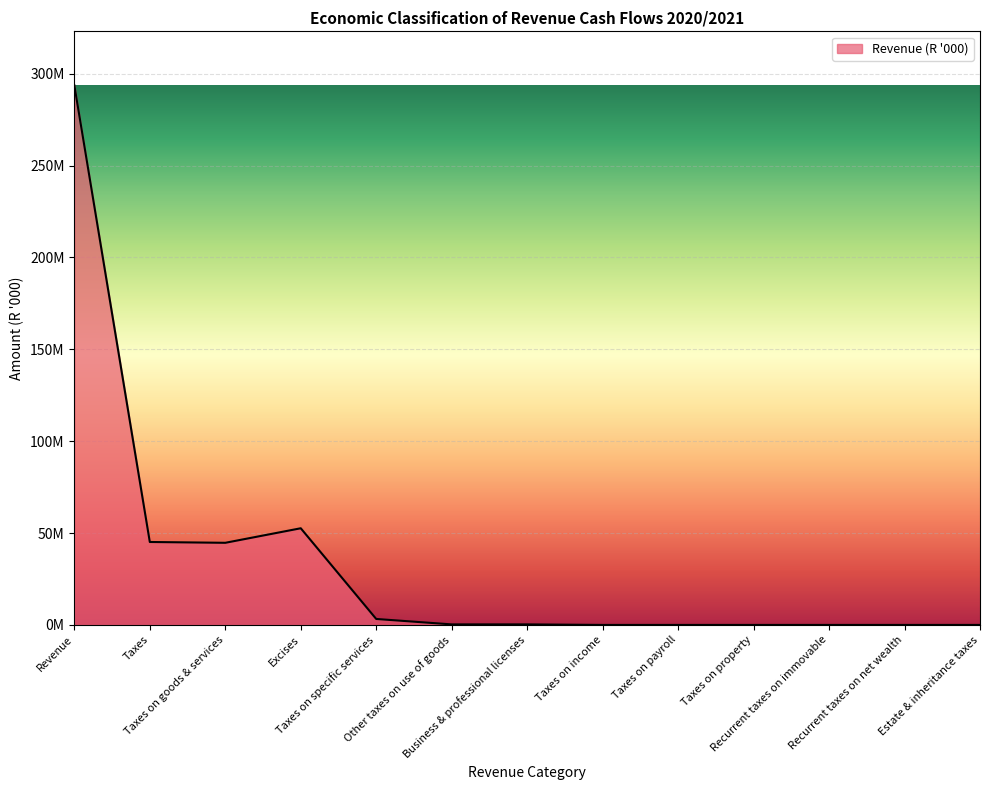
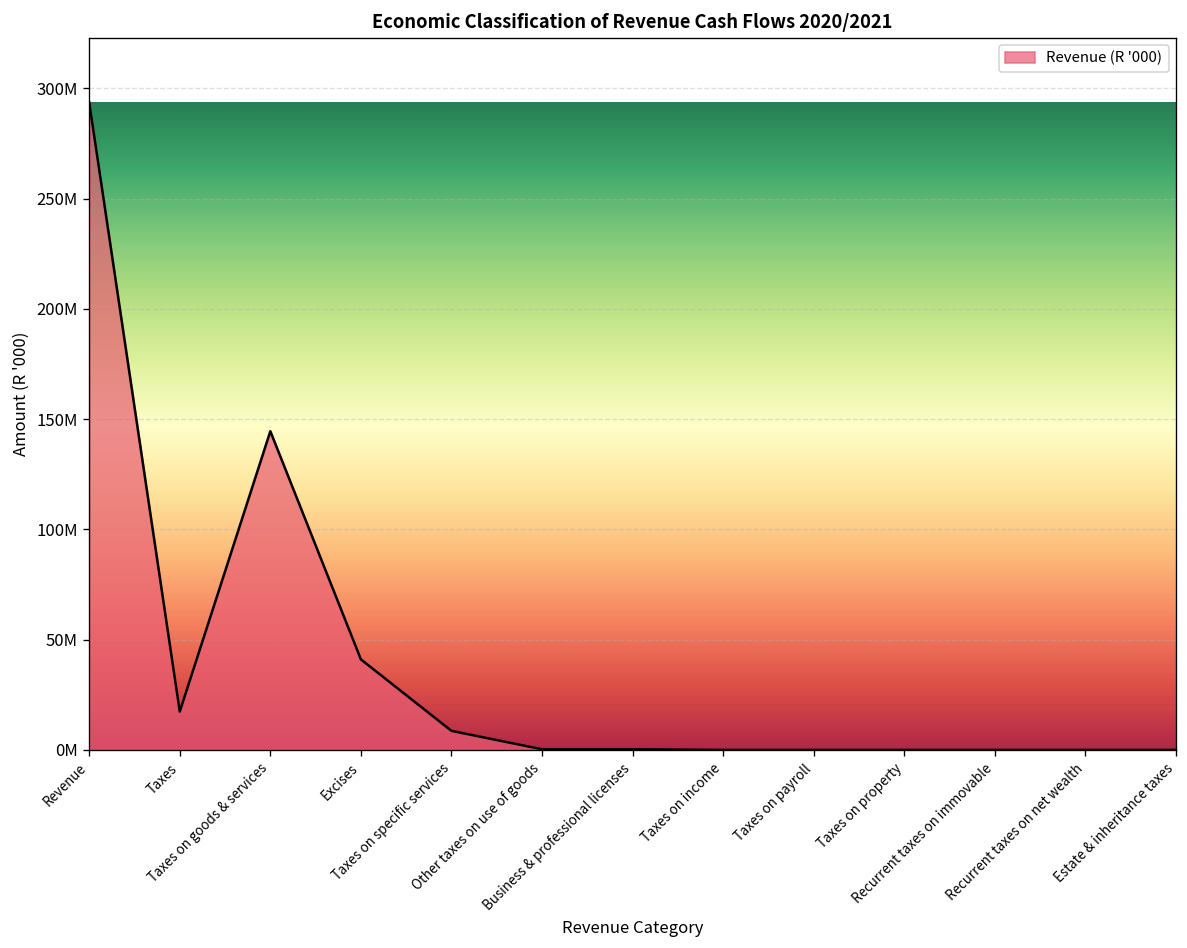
  {
    "Revenue": 294000000,
-   "Taxes": 45000000,
-   "Taxes on goods & services": 45000000,
-   "Excises": 53000000,
-   "Taxes on specific services": 3000000,
+   "Taxes": 17000000,
+   "Taxes on goods & services": 145000000,
+   "Excises": 41000000,
+   "Taxes on specific services": 9000000,
    "Other taxes on use of goods": 0,
    "Business & professional licenses": 0,
    "Taxes on income": 0,
    "Taxes on payroll": 0,
    "Taxes on property": 0,
    "Recurrent taxes on immovable": 0,
    "Recurrent taxes on net wealth": 0,
    "Estate & inheritance taxes": 0
  }
